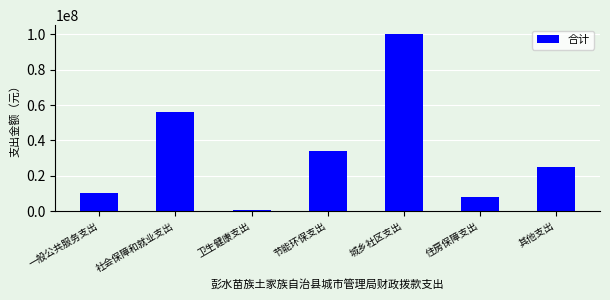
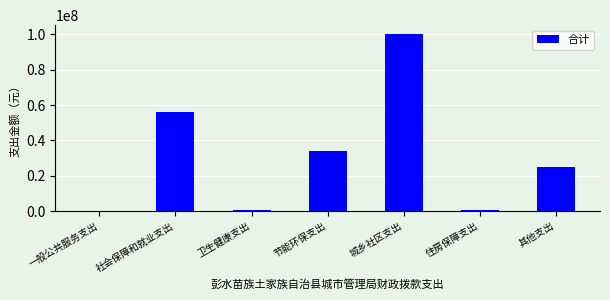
  {
-   "一般公共服务支出": 10000000,
+   "一般公共服务支出": 0,
    "社会保障和就业支出": 56000000,
    "节能环保支出": 34000000,
    "城乡社区支出": 100000000,
-   "住房保障支出": 8000000,
+   "住房保障支出": 1000000,
    "其他支出": 25000000
  }
